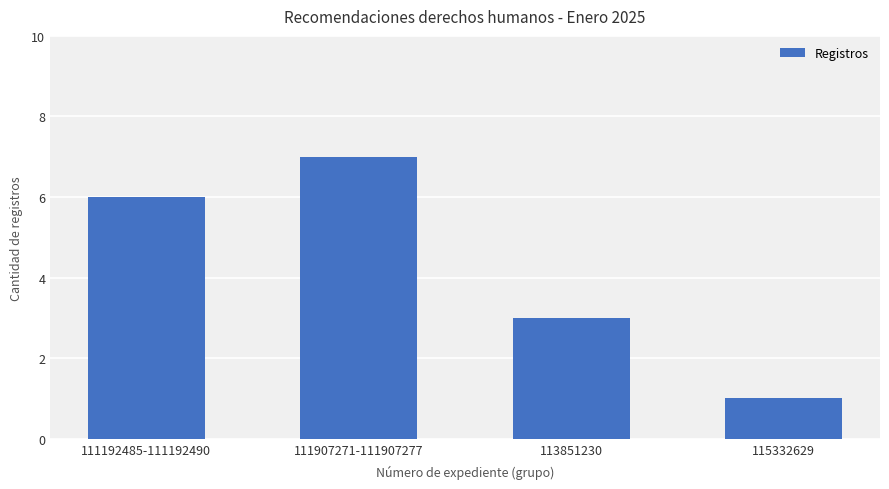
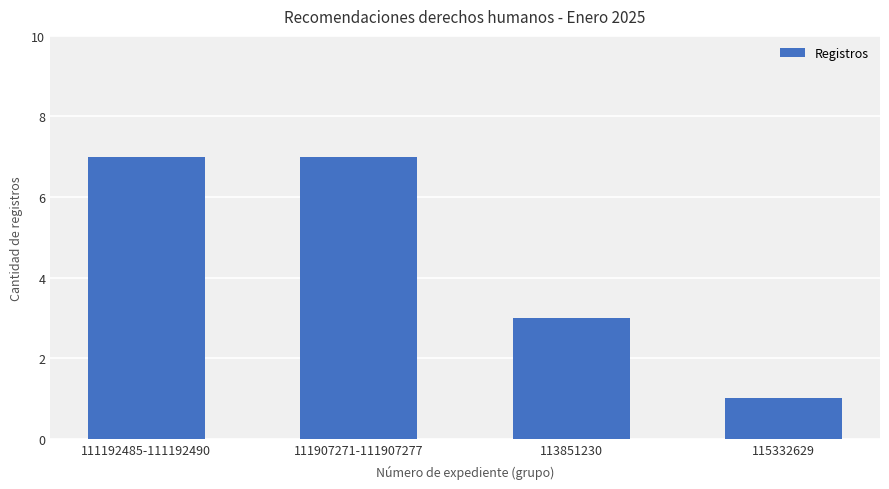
  {
-   "111192485-111192490": 6,
+   "111192485-111192490": 7,
    "111907271-111907277": 7,
    "113851230": 3,
    "115332629": 1
  }
